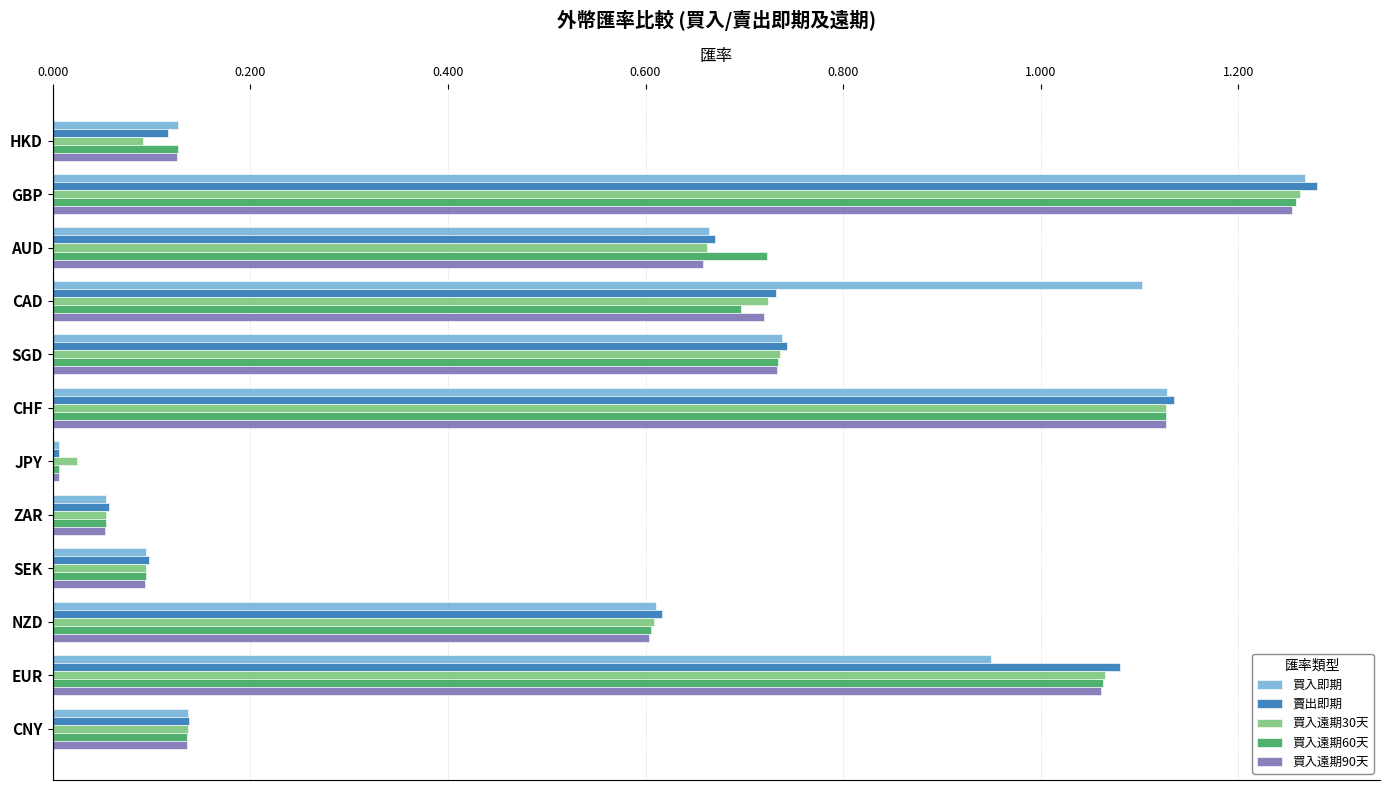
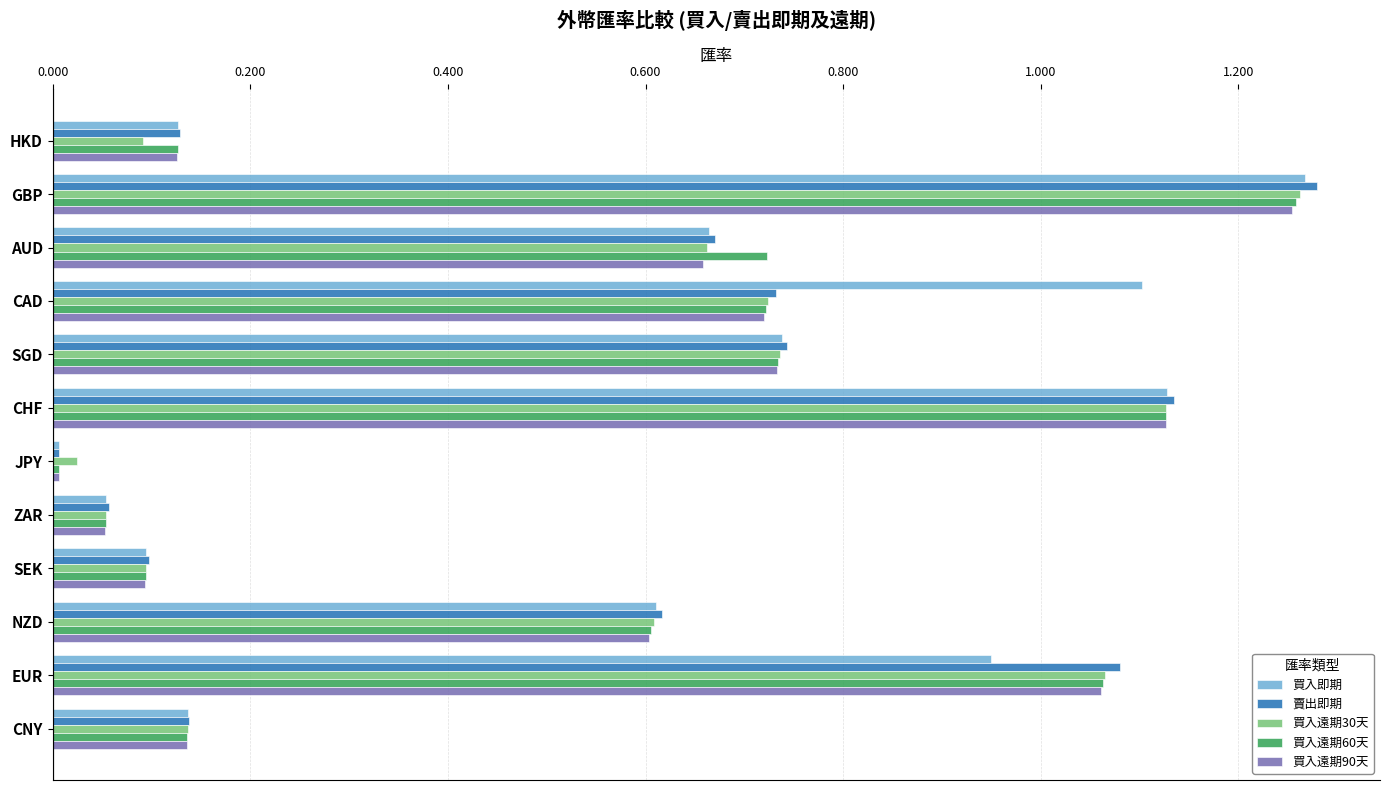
  {
    "買入即期": {
      "HKD": 0.13,
      "GBP": 1.27,
      "AUD": 0.66,
      "CAD": 1.10,
      "SGD": 0.74,
      "CHF": 1.13,
      "JPY": 0.01,
      "ZAR": 0.05,
      "SEK": 0.09,
      "NZD": 0.61,
      "EUR": 0.95,
      "CNY": 0.14
    },
    "賣出即期": {
-     "HKD": 0.12,
+     "HKD": 0.13,
      "GBP": 1.28,
      "AUD": 0.67,
      "CAD": 0.73,
      "SGD": 0.74,
      "CHF": 1.13,
      "JPY": 0.01,
      "ZAR": 0.06,
      "SEK": 0.10,
      "NZD": 0.62,
      "EUR": 1.08,
      "CNY": 0.14
    },
    "買入遠期30天": {
      "HKD": 0.09,
      "GBP": 1.26,
      "AUD": 0.66,
      "CAD": 0.72,
      "SGD": 0.74,
      "CHF": 1.13,
      "JPY": 0.02,
      "ZAR": 0.05,
      "SEK": 0.09,
      "NZD": 0.61,
      "EUR": 1.07,
      "CNY": 0.14
    },
    "買入遠期60天": {
      "HKD": 0.13,
      "GBP": 1.26,
      "AUD": 0.72,
-     "CAD": 0.70,
+     "CAD": 0.72,
      "SGD": 0.73,
      "CHF": 1.13,
      "JPY": 0.01,
      "ZAR": 0.05,
      "SEK": 0.09,
      "NZD": 0.61,
      "EUR": 1.06,
      "CNY": 0.14
    },
    "買入遠期90天": {
      "HKD": 0.13,
      "GBP": 1.25,
      "AUD": 0.66,
      "CAD": 0.72,
      "SGD": 0.73,
      "CHF": 1.13,
      "JPY": 0.01,
      "ZAR": 0.05,
      "SEK": 0.09,
      "NZD": 0.60,
      "EUR": 1.06,
      "CNY": 0.14
    }
  }
